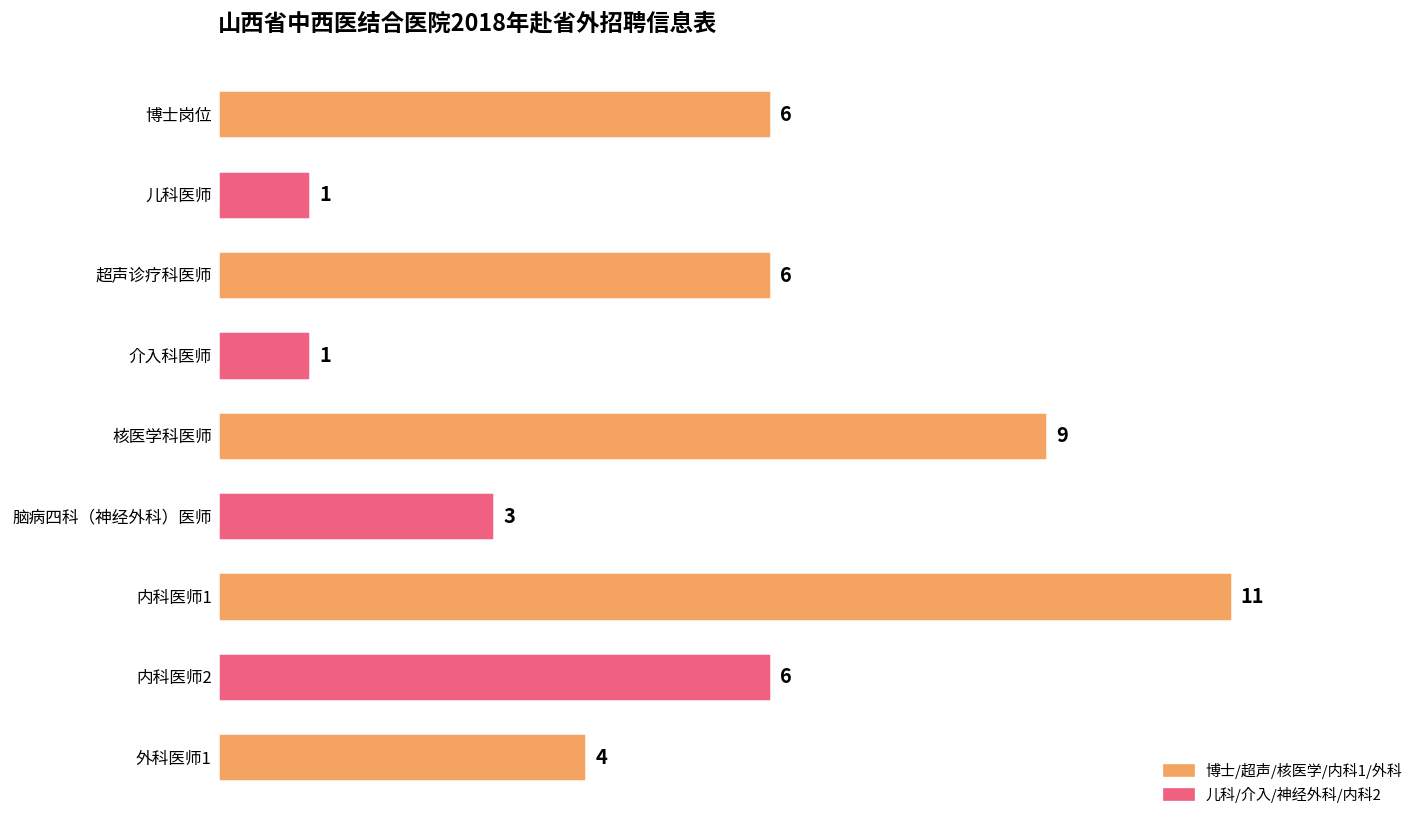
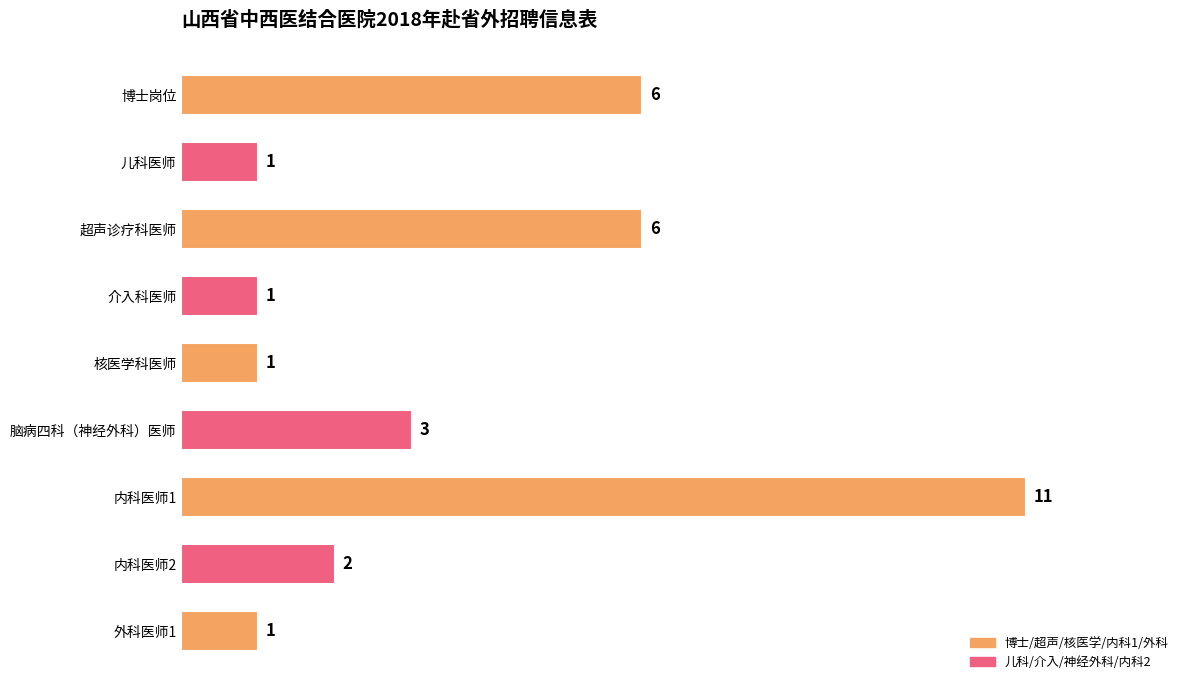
  {
    "博士岗位": 6,
    "儿科医师": 1,
    "超声诊疗科医师": 6,
    "介入科医师": 1,
-   "核医学科医师": 9,
+   "核医学科医师": 1,
    "脑病四科（神经外科）医师": 3,
    "内科医师1": 11,
-   "内科医师2": 6,
-   "外科医师1": 4
+   "内科医师2": 2,
+   "外科医师1": 1
  }
